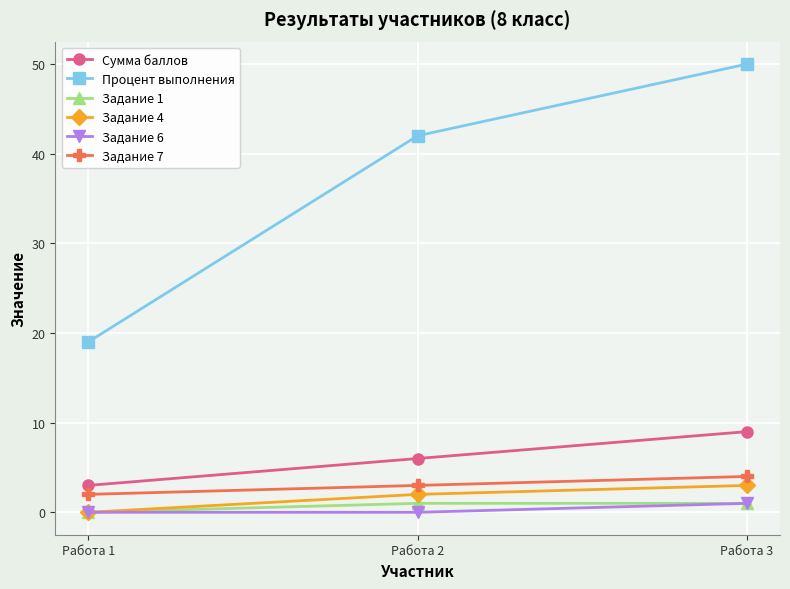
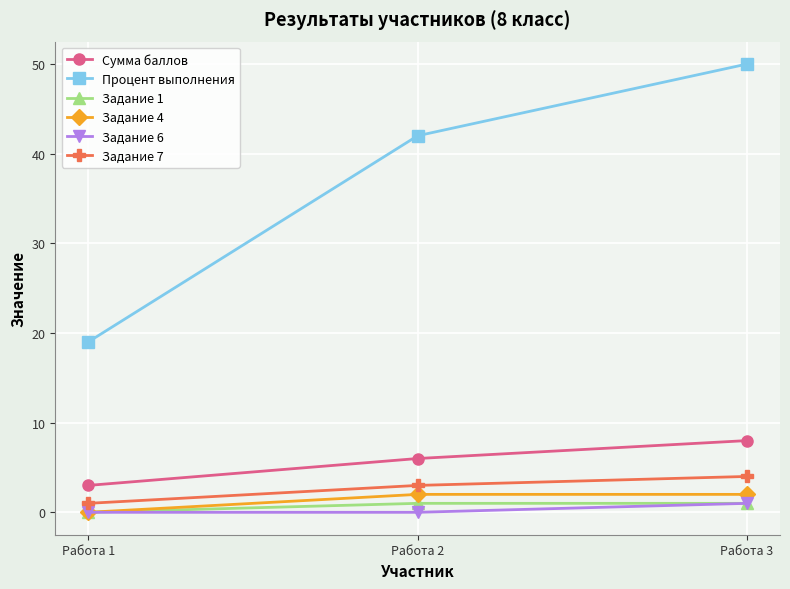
  {
    "Сумма баллов": {
      "Работа 1": 3,
      "Работа 2": 6,
-     "Работа 3": 9
+     "Работа 3": 8
    },
    "Процент выполнения": {
      "Работа 1": 19,
      "Работа 2": 42,
      "Работа 3": 50
    },
    "Задание 1": {
      "Работа 2": 1
    },
    "Задание 4": {
      "Работа 2": 2,
-     "Работа 3": 3
+     "Работа 3": 2
    },
    "Задание 6": {
      "Работа 2": 0
    },
    "Задание 7": {
-     "Работа 1": 2,
+     "Работа 1": 1,
      "Работа 2": 3,
      "Работа 3": 4
    }
  }
